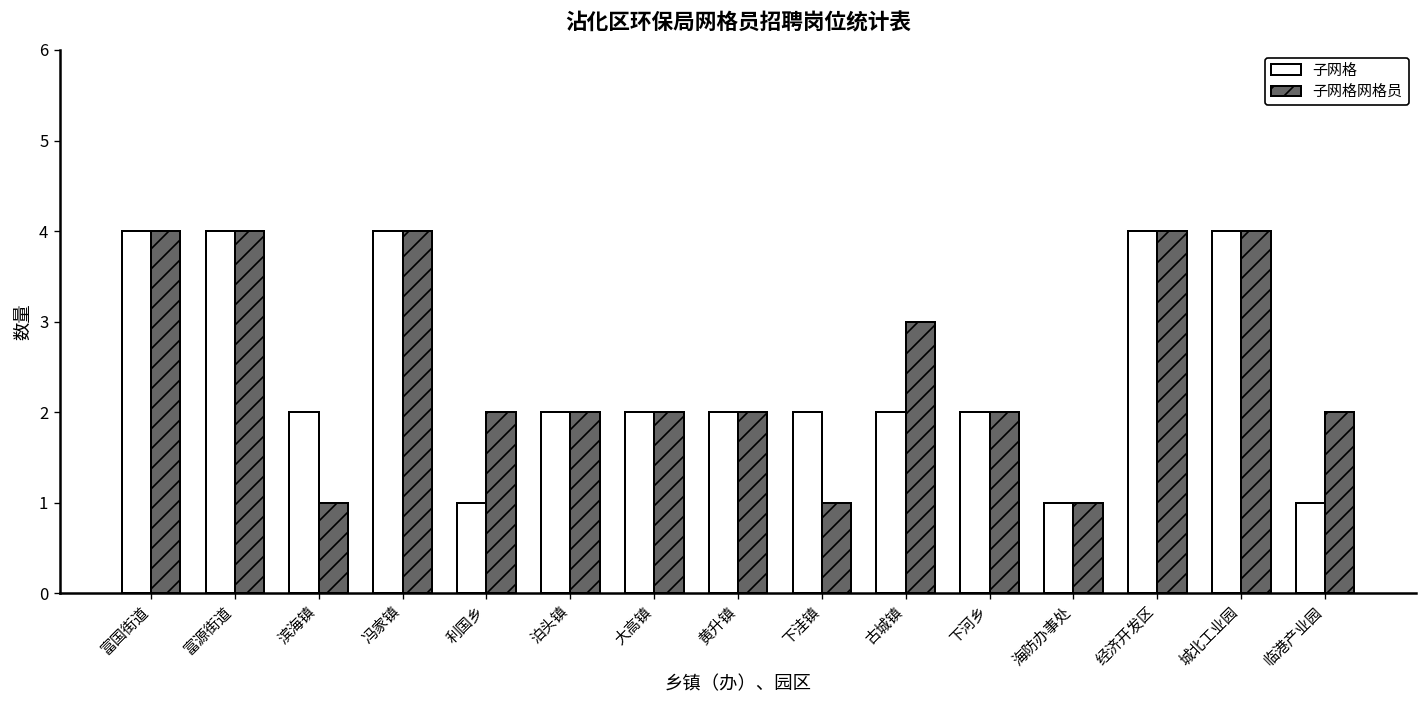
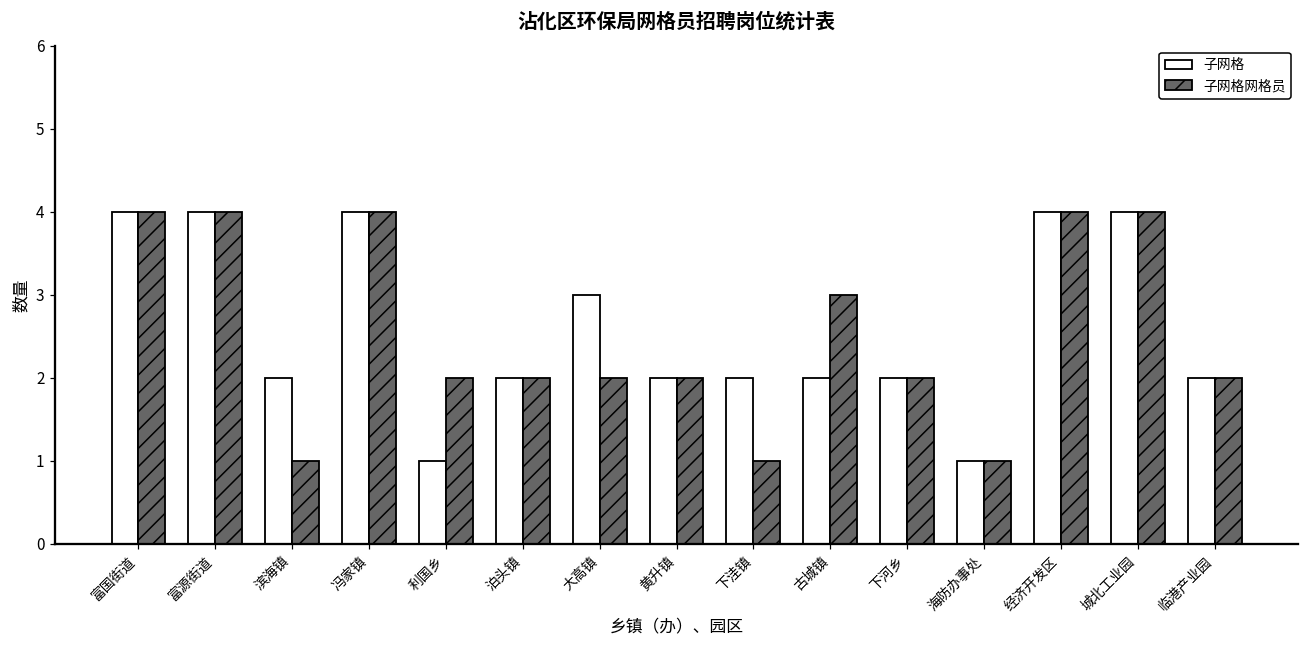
  {
    "子网格": {
      "富国街道": 4,
      "富源街道": 4,
      "滨海镇": 2,
      "冯家镇": 4,
      "利国乡": 1,
      "泊头镇": 2,
-     "大高镇": 2,
+     "大高镇": 3,
      "黄升镇": 2,
      "下洼镇": 2,
      "古城镇": 2,
      "下河乡": 2,
      "海防办事处": 1,
      "经济开发区": 4,
      "城北工业园": 4,
-     "临港产业园": 1
+     "临港产业园": 2
    },
    "子网格网格员": {
      "富国街道": 4,
      "富源街道": 4,
      "滨海镇": 1,
      "冯家镇": 4,
      "利国乡": 2,
      "泊头镇": 2,
      "大高镇": 2,
      "黄升镇": 2,
      "下洼镇": 1,
      "古城镇": 3,
      "下河乡": 2,
      "海防办事处": 1,
      "经济开发区": 4,
      "城北工业园": 4,
      "临港产业园": 2
    }
  }
